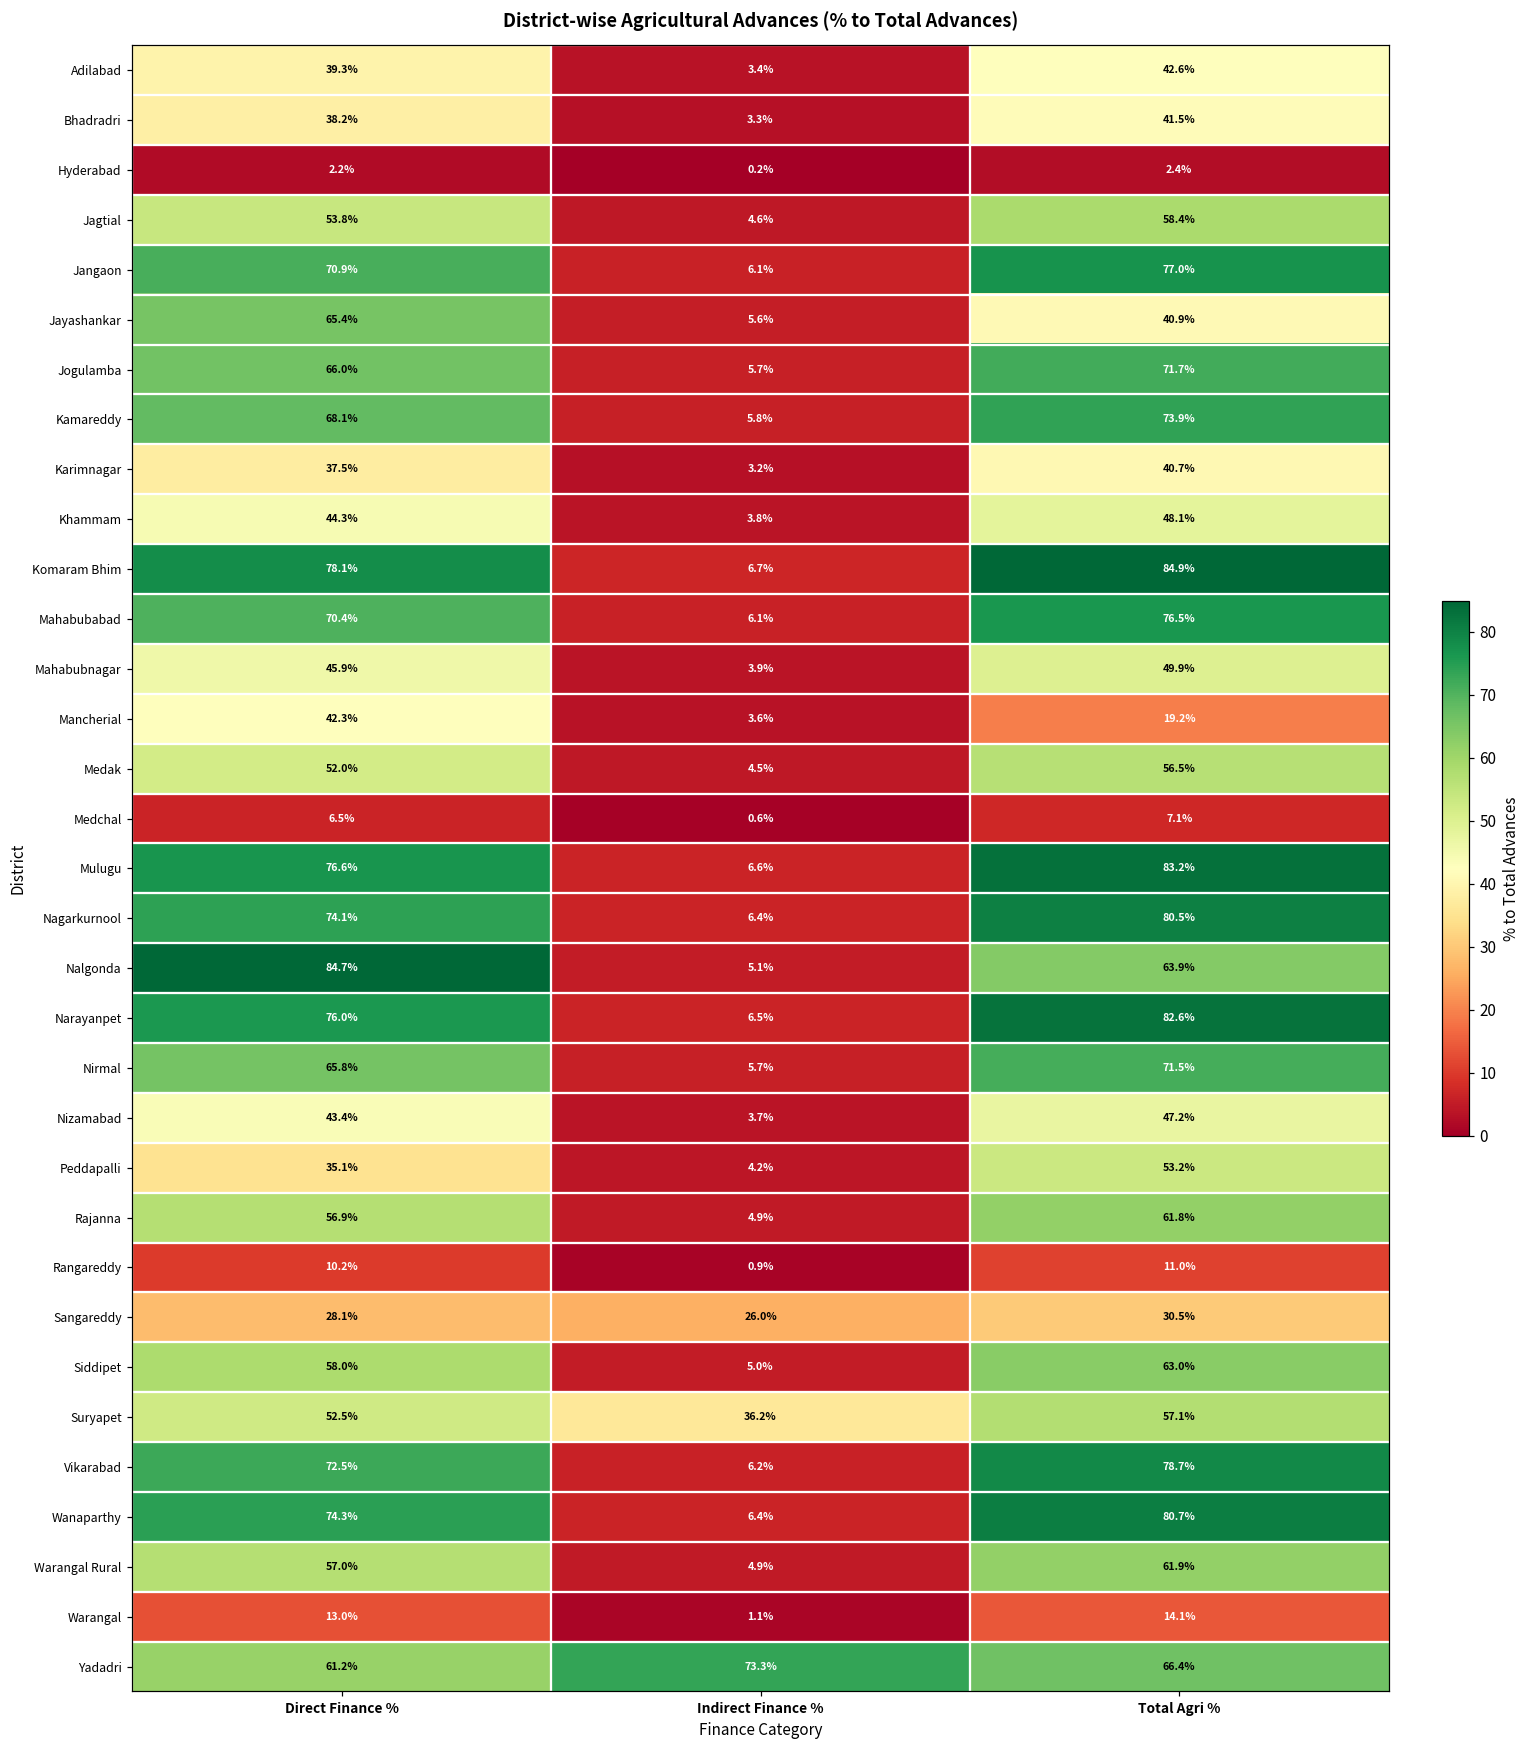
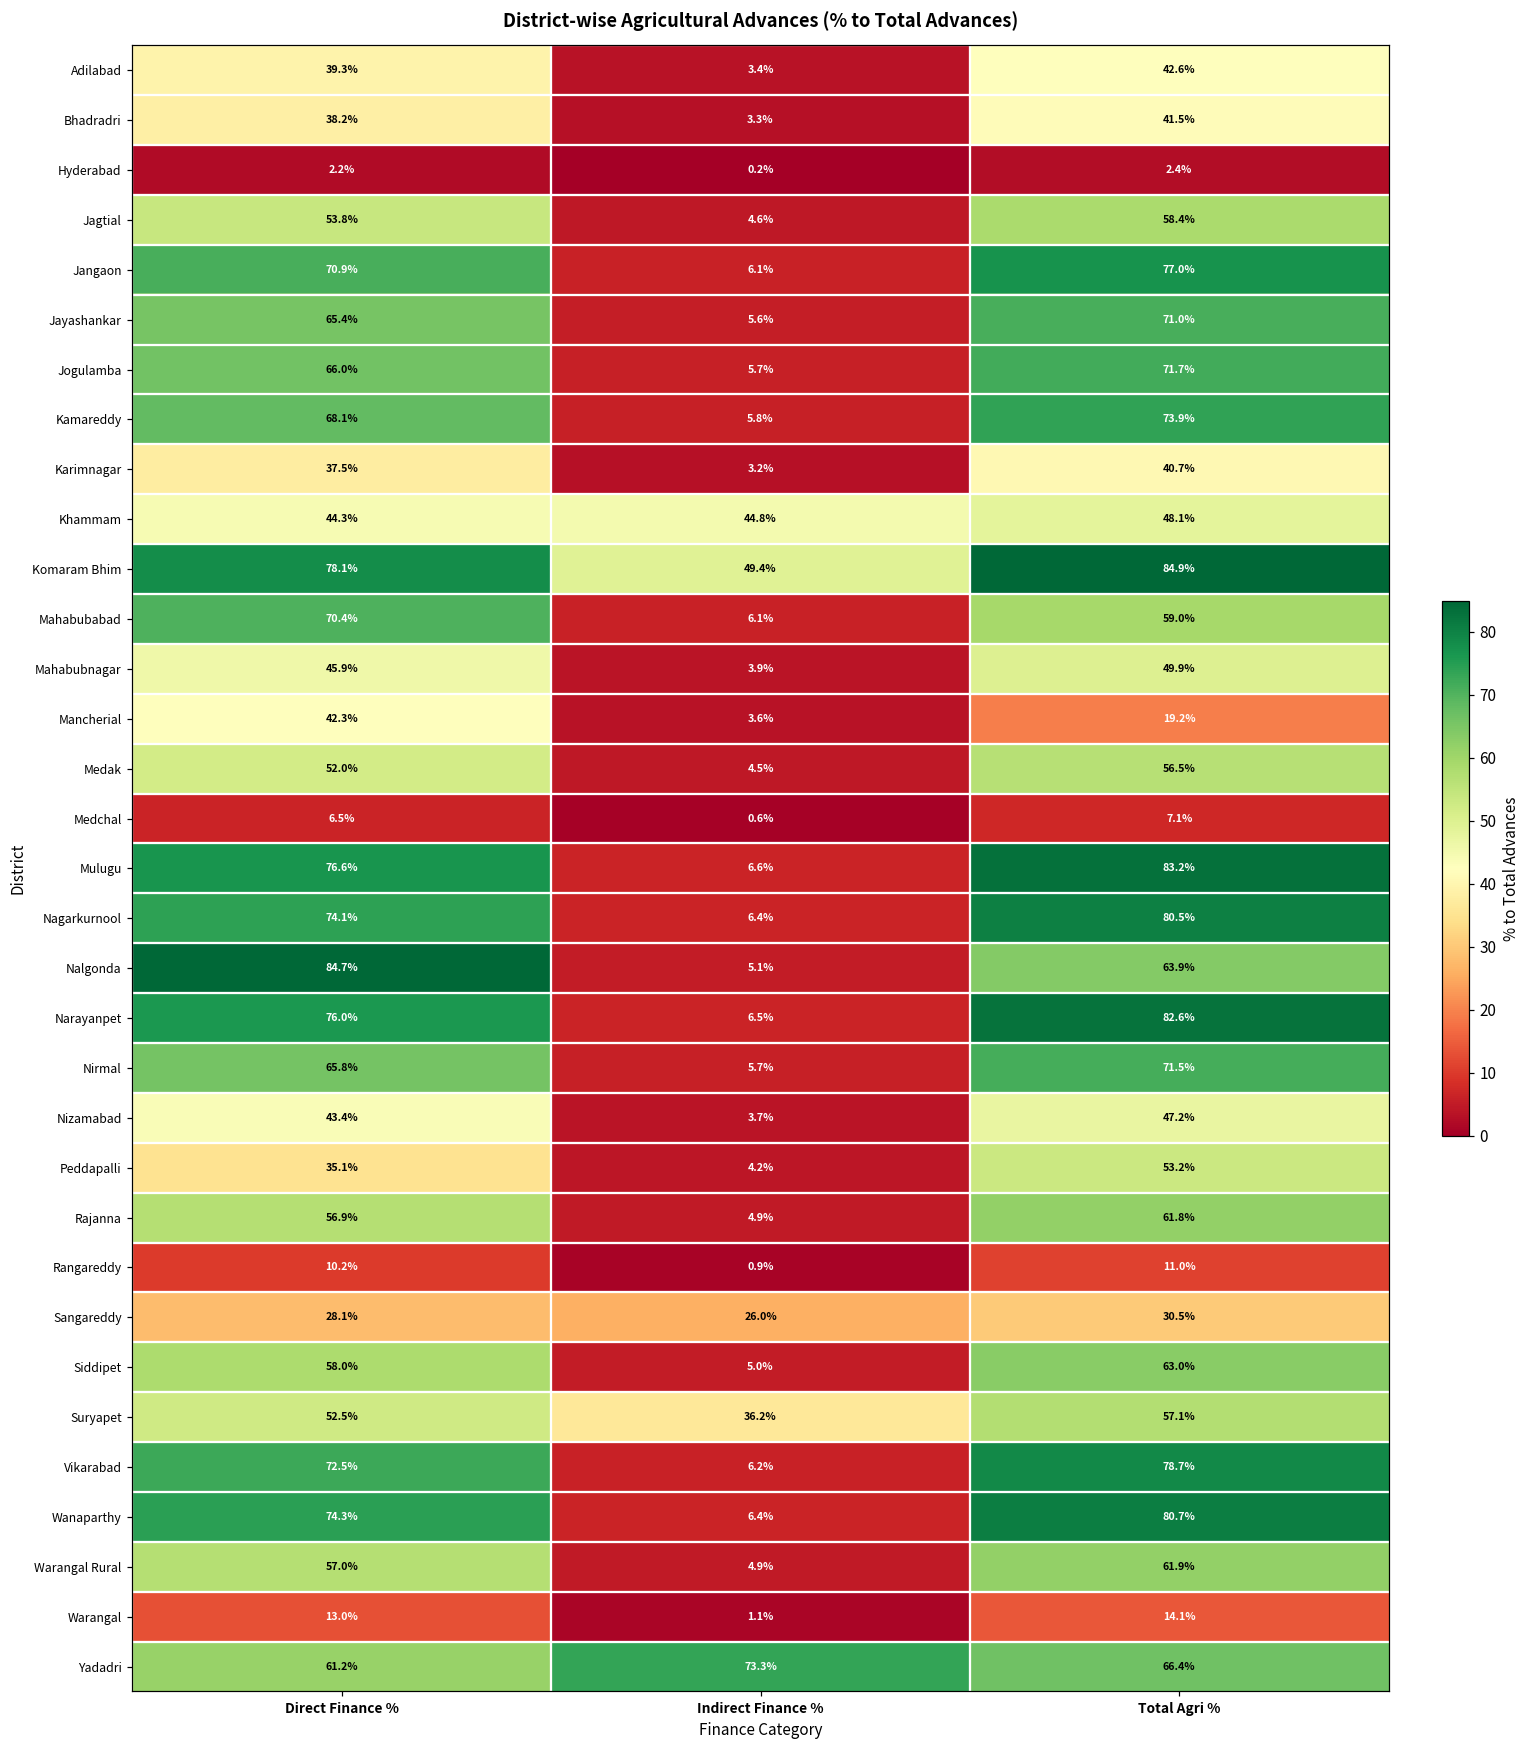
  {
    "Adilabad": {
      "Direct Finance %": "39.3%",
      "Indirect Finance %": "3.4%",
      "Total Agri %": "42.6%"
    },
    "Bhadradri": {
      "Direct Finance %": "38.2%",
      "Indirect Finance %": "3.3%",
      "Total Agri %": "41.5%"
    },
    "Hyderabad": {
      "Direct Finance %": "2.2%",
      "Indirect Finance %": "0.2%",
      "Total Agri %": "2.4%"
    },
    "Jagtial": {
      "Direct Finance %": "53.8%",
      "Indirect Finance %": "4.6%",
      "Total Agri %": "58.4%"
    },
    "Jangaon": {
      "Direct Finance %": "70.9%",
      "Indirect Finance %": "6.1%",
      "Total Agri %": "77.0%"
    },
    "Jayashankar": {
      "Direct Finance %": "65.4%",
      "Indirect Finance %": "5.6%",
-     "Total Agri %": "40.9%"
+     "Total Agri %": "71.0%"
    },
    "Jogulamba": {
      "Direct Finance %": "66.0%",
      "Indirect Finance %": "5.7%",
      "Total Agri %": "71.7%"
    },
    "Kamareddy": {
      "Direct Finance %": "68.1%",
      "Indirect Finance %": "5.8%",
      "Total Agri %": "73.9%"
    },
    "Karimnagar": {
      "Direct Finance %": "37.5%",
      "Indirect Finance %": "3.2%",
      "Total Agri %": "40.7%"
    },
    "Khammam": {
      "Direct Finance %": "44.3%",
-     "Indirect Finance %": "3.8%",
+     "Indirect Finance %": "44.8%",
      "Total Agri %": "48.1%"
    },
    "Komaram Bhim": {
      "Direct Finance %": "78.1%",
-     "Indirect Finance %": "6.7%",
+     "Indirect Finance %": "49.4%",
      "Total Agri %": "84.9%"
    },
    "Mahabubabad": {
      "Direct Finance %": "70.4%",
      "Indirect Finance %": "6.1%",
-     "Total Agri %": "76.5%"
+     "Total Agri %": "59.0%"
    },
    "Mahabubnagar": {
      "Direct Finance %": "45.9%",
      "Indirect Finance %": "3.9%",
      "Total Agri %": "49.9%"
    },
    "Mancherial": {
      "Direct Finance %": "42.3%",
      "Indirect Finance %": "3.6%",
      "Total Agri %": "19.2%"
    },
    "Medak": {
      "Direct Finance %": "52.0%",
      "Indirect Finance %": "4.5%",
      "Total Agri %": "56.5%"
    },
    "Medchal": {
      "Direct Finance %": "6.5%",
      "Indirect Finance %": "0.6%",
      "Total Agri %": "7.1%"
    },
    "Mulugu": {
      "Direct Finance %": "76.6%",
      "Indirect Finance %": "6.6%",
      "Total Agri %": "83.2%"
    },
    "Nagarkurnool": {
      "Direct Finance %": "74.1%",
      "Indirect Finance %": "6.4%",
      "Total Agri %": "80.5%"
    },
    "Nalgonda": {
      "Direct Finance %": "84.7%",
      "Indirect Finance %": "5.1%",
      "Total Agri %": "63.9%"
    },
    "Narayanpet": {
      "Direct Finance %": "76.0%",
      "Indirect Finance %": "6.5%",
      "Total Agri %": "82.6%"
    },
    "Nirmal": {
      "Direct Finance %": "65.8%",
      "Indirect Finance %": "5.7%",
      "Total Agri %": "71.5%"
    },
    "Nizamabad": {
      "Direct Finance %": "43.4%",
      "Indirect Finance %": "3.7%",
      "Total Agri %": "47.2%"
    },
    "Peddapalli": {
      "Direct Finance %": "35.1%",
      "Indirect Finance %": "4.2%",
      "Total Agri %": "53.2%"
    },
    "Rajanna": {
      "Direct Finance %": "56.9%",
      "Indirect Finance %": "4.9%",
      "Total Agri %": "61.8%"
    },
    "Rangareddy": {
      "Direct Finance %": "10.2%",
      "Indirect Finance %": "0.9%",
      "Total Agri %": "11.0%"
    },
    "Sangareddy": {
      "Direct Finance %": "28.1%",
      "Indirect Finance %": "26.0%",
      "Total Agri %": "30.5%"
    },
    "Siddipet": {
      "Direct Finance %": "58.0%",
      "Indirect Finance %": "5.0%",
      "Total Agri %": "63.0%"
    },
    "Suryapet": {
      "Direct Finance %": "52.5%",
      "Indirect Finance %": "36.2%",
      "Total Agri %": "57.1%"
    },
    "Vikarabad": {
      "Direct Finance %": "72.5%",
      "Indirect Finance %": "6.2%",
      "Total Agri %": "78.7%"
    },
    "Wanaparthy": {
      "Direct Finance %": "74.3%",
      "Indirect Finance %": "6.4%",
      "Total Agri %": "80.7%"
    },
    "Warangal Rural": {
      "Direct Finance %": "57.0%",
      "Indirect Finance %": "4.9%",
      "Total Agri %": "61.9%"
    },
    "Warangal": {
      "Direct Finance %": "13.0%",
      "Indirect Finance %": "1.1%",
      "Total Agri %": "14.1%"
    },
    "Yadadri": {
      "Direct Finance %": "61.2%",
      "Indirect Finance %": "73.3%",
      "Total Agri %": "66.4%"
    }
  }
